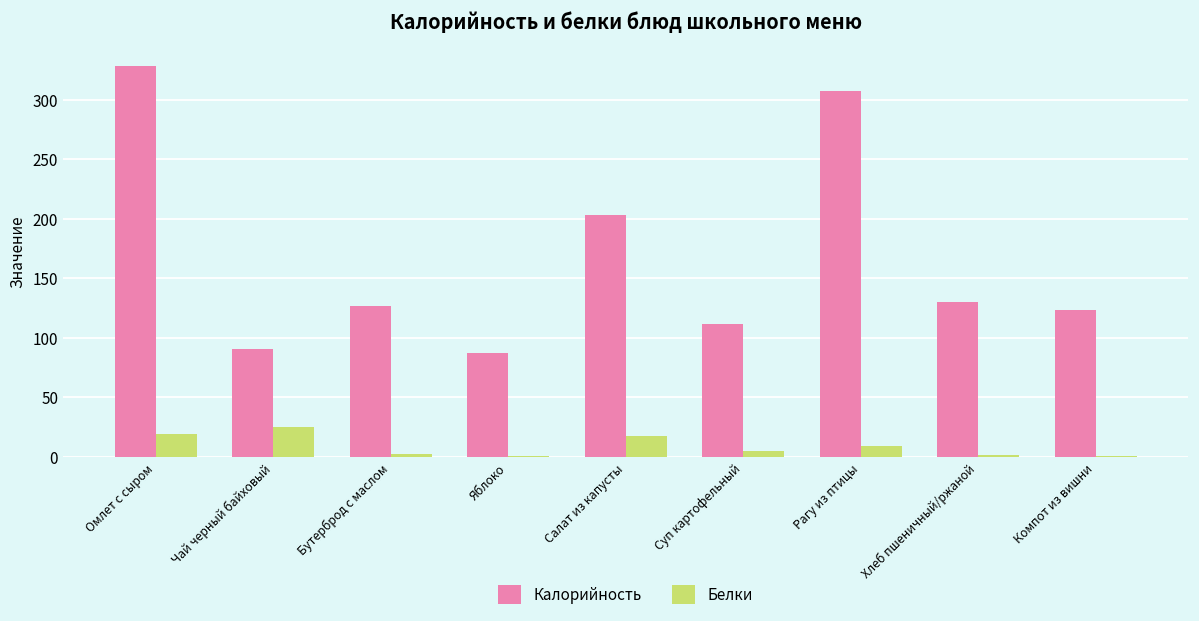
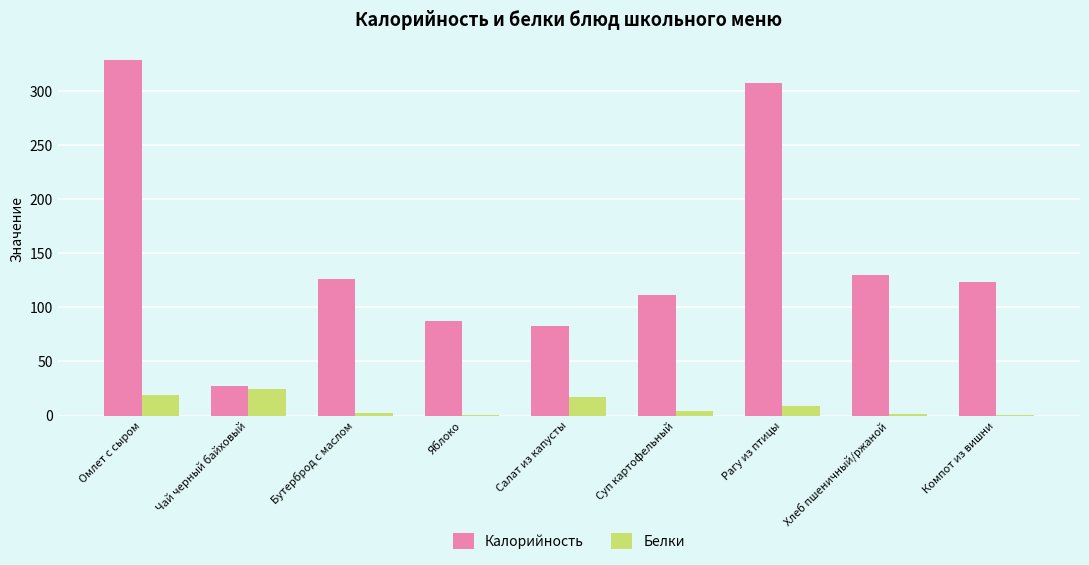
  {
    "Калорийность": {
      "Омлет с сыром": 328,
-     "Чай черный байховый": 90,
+     "Чай черный байховый": 28,
      "Бутерброд с маслом": 127,
      "Яблоко": 87,
-     "Салат из капусты": 203,
+     "Салат из капусты": 82,
      "Суп картофельный": 111,
      "Рагу из птицы": 307,
      "Хлеб пшеничный/ржаной": 130,
      "Компот из вишни": 123
    },
    "Белки": {
      "Омлет с сыром": 19,
      "Чай черный байховый": 25,
      "Бутерброд с маслом": 2,
      "Салат из капусты": 17,
      "Суп картофельный": 5,
      "Рагу из птицы": 9
    }
  }
